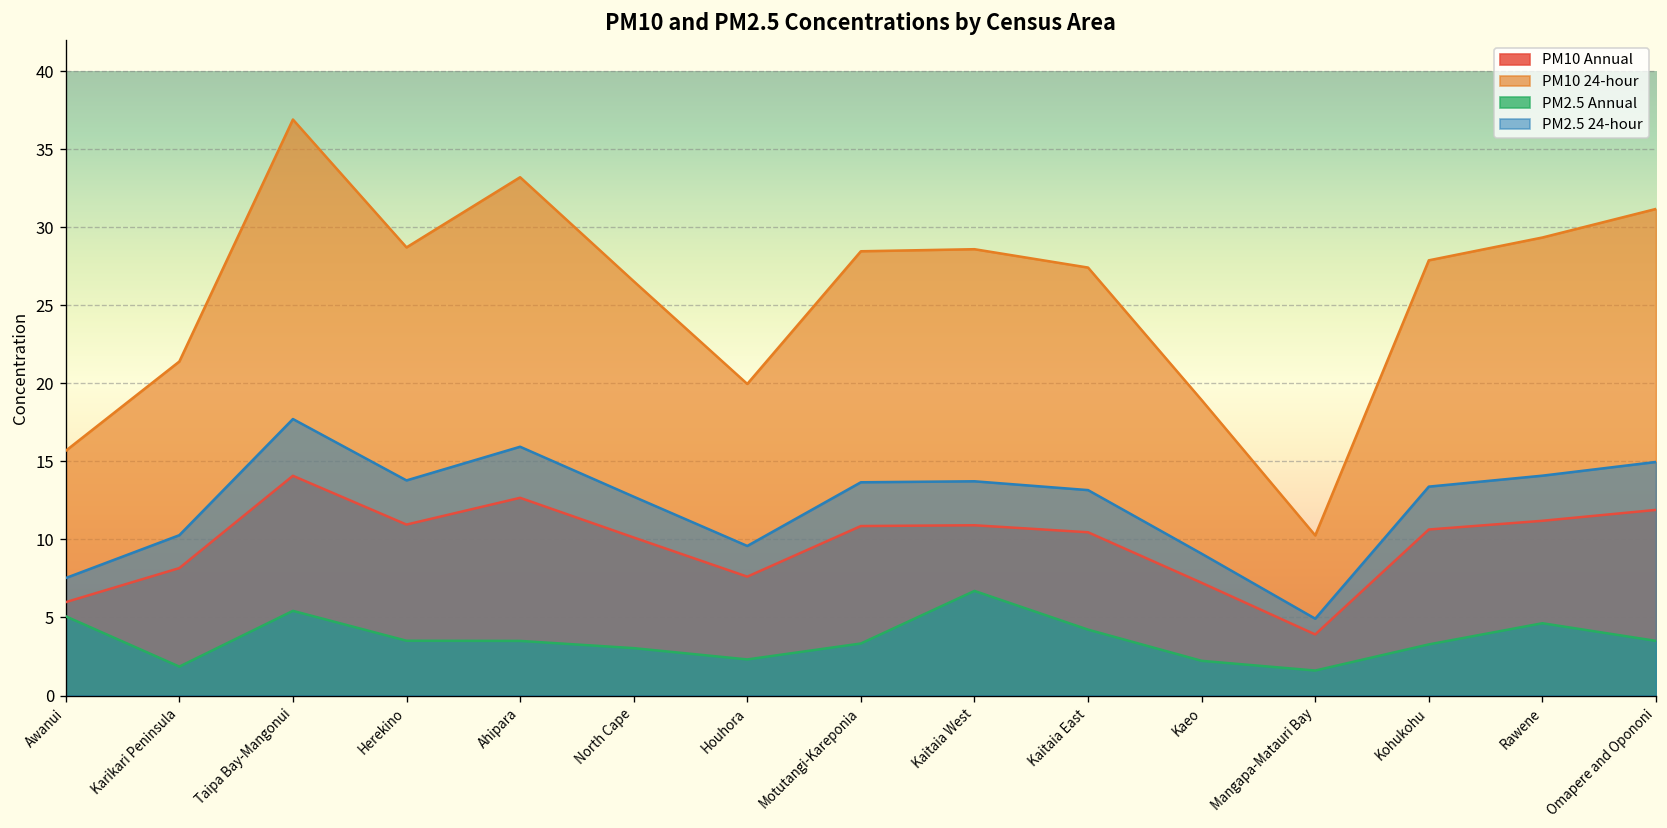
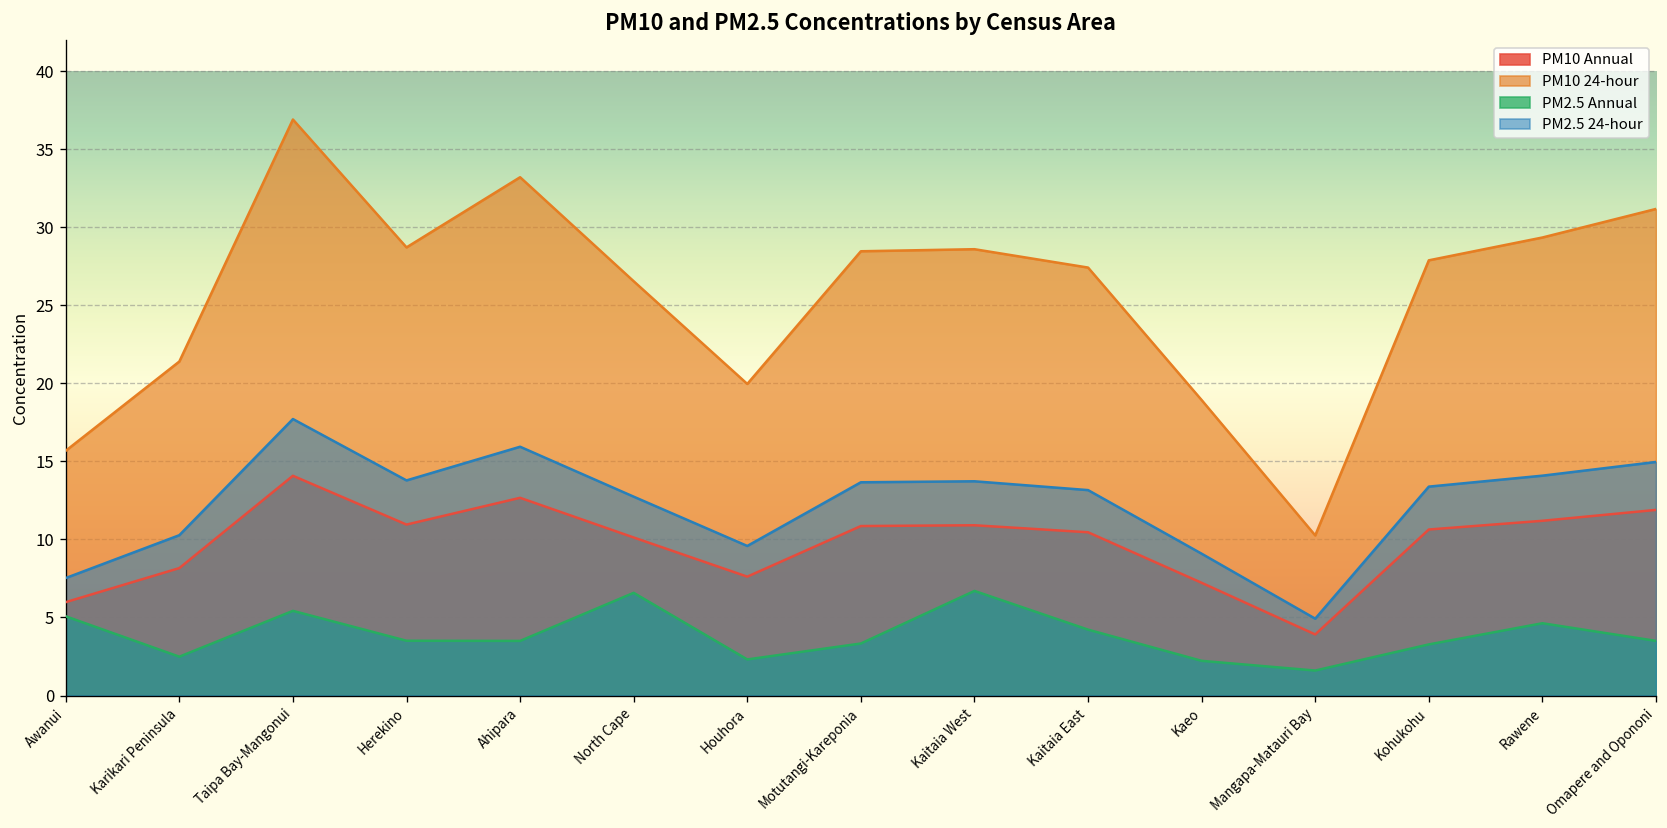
  {
    "PM2.5 Annual": {
      "Awanui": 5.1,
-     "Karikari Peninsula": 1.9,
+     "Karikari Peninsula": 2.5,
      "Taipa Bay-Mangonui": 5.4,
      "Herekino": 3.5,
      "Ahipara": 3.5,
-     "North Cape": 3.0,
+     "North Cape": 6.6,
      "Houhora": 2.3,
      "Motutangi-Kareponia": 3.3,
      "Kaitaia West": 6.7,
      "Kaitaia East": 4.2,
      "Kaeo": 2.2,
      "Mangapa-Matauri Bay": 1.6,
      "Kohukohu": 3.3,
      "Rawene": 4.6,
      "Omapere and Opononi": 3.5
    },
    "PM2.5 24-hour": {
      "Awanui": 7.5,
      "Karikari Peninsula": 10.3,
      "Taipa Bay-Mangonui": 17.7,
      "Herekino": 13.8,
      "Ahipara": 15.9,
      "North Cape": 12.7,
      "Houhora": 9.6,
      "Motutangi-Kareponia": 13.7,
      "Kaitaia West": 13.7,
      "Kaitaia East": 13.2,
      "Kaeo": 9.1,
      "Mangapa-Matauri Bay": 4.9,
      "Kohukohu": 13.4,
      "Rawene": 14.1,
      "Omapere and Opononi": 15.0
    }
  }
